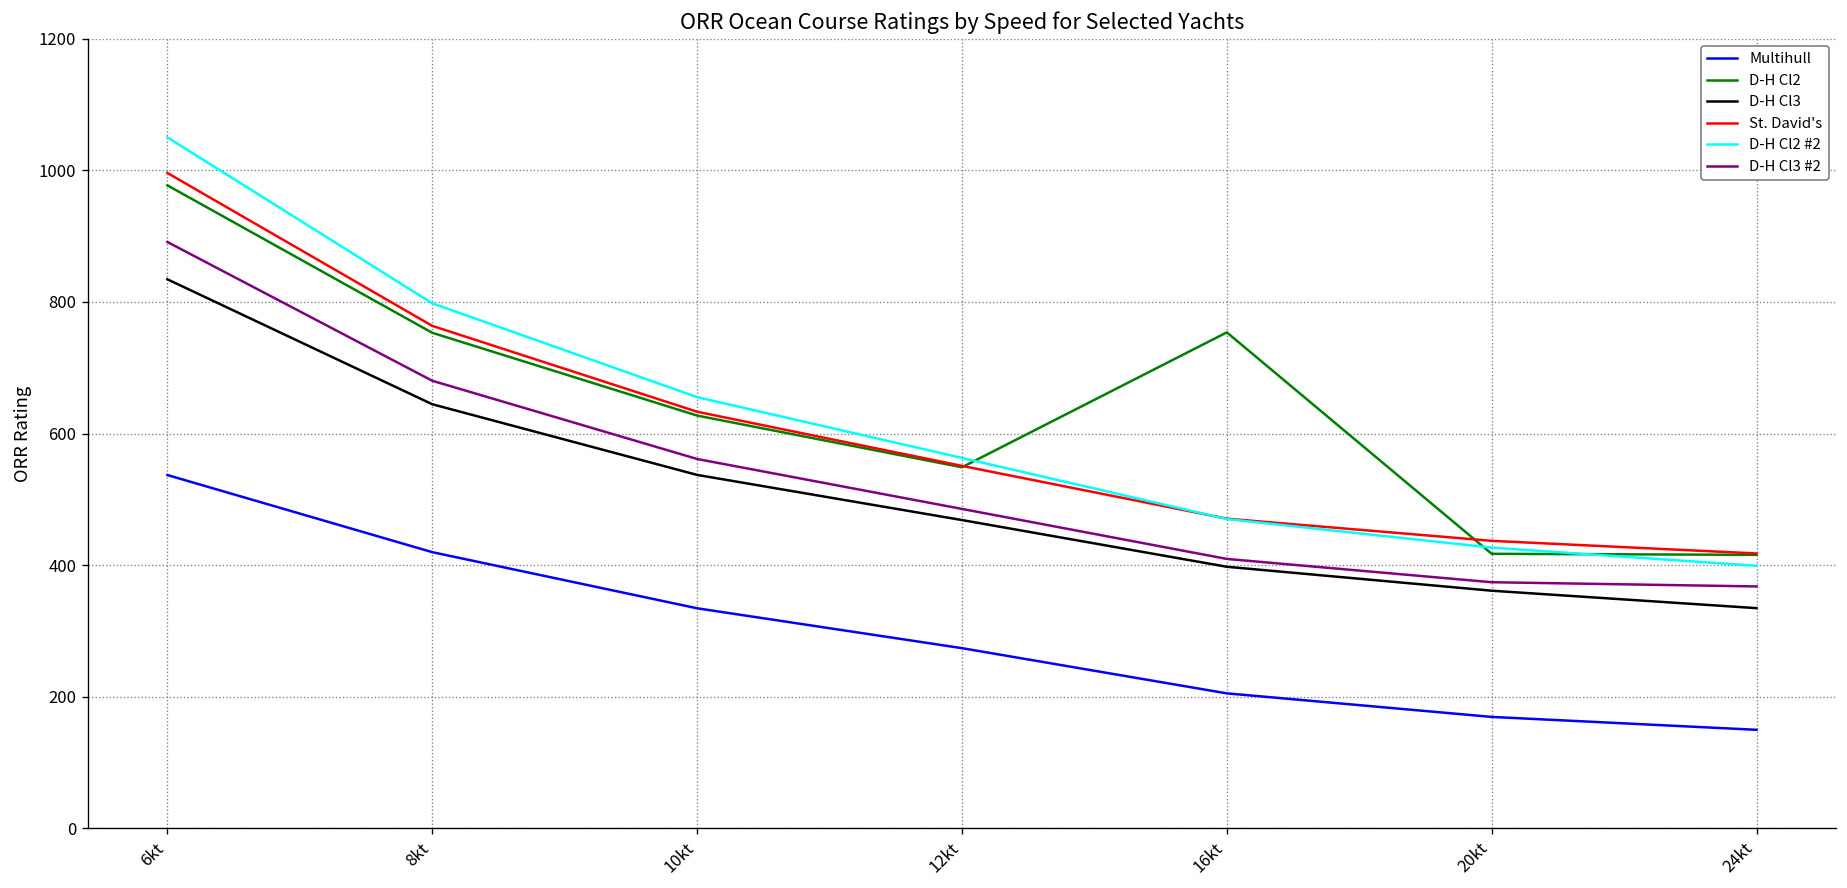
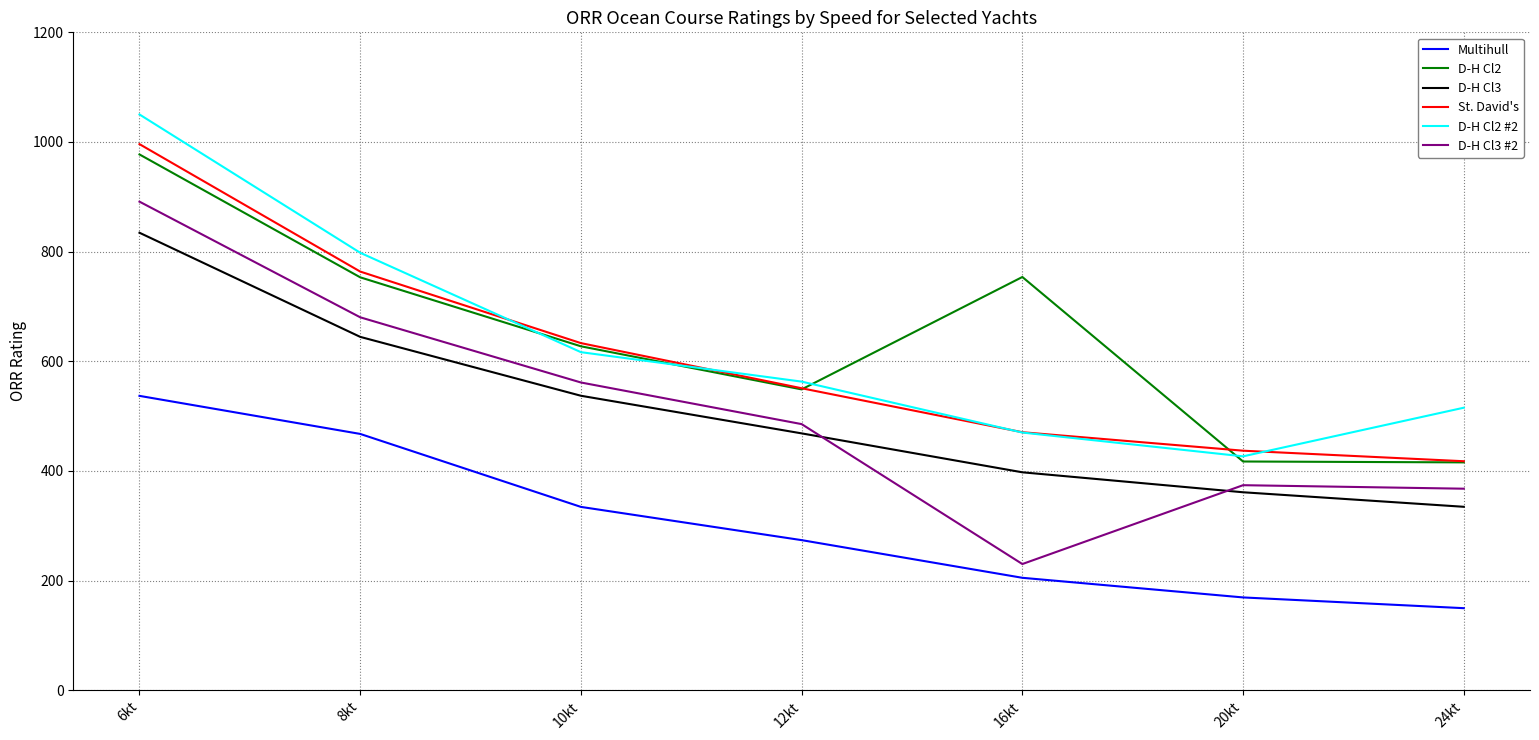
  {
    "Multihull": {
      "6kt": 540,
-     "8kt": 420,
+     "8kt": 470,
      "10kt": 330,
      "12kt": 270,
      "16kt": 210,
      "20kt": 170,
      "24kt": 150
    },
    "D-H Cl2": {
      "6kt": 980,
      "8kt": 750,
      "10kt": 630,
      "16kt": 750,
      "20kt": 420
    },
    "D-H Cl3": {
      "6kt": 830,
      "8kt": 640,
      "10kt": 540,
      "12kt": 470,
      "16kt": 400,
      "20kt": 360,
      "24kt": 330
    },
    "St. David's": {
      "6kt": 1000,
      "8kt": 760,
      "10kt": 630,
      "20kt": 440
    },
    "D-H Cl2 #2": {
      "6kt": 1050,
      "8kt": 800,
-     "10kt": 660,
+     "10kt": 620,
      "12kt": 560,
      "20kt": 430,
-     "24kt": 400
+     "24kt": 520
    },
    "D-H Cl3 #2": {
      "6kt": 890,
      "8kt": 680,
      "10kt": 560,
      "12kt": 490,
-     "16kt": 410,
+     "16kt": 230,
      "20kt": 370,
      "24kt": 370
    }
  }
